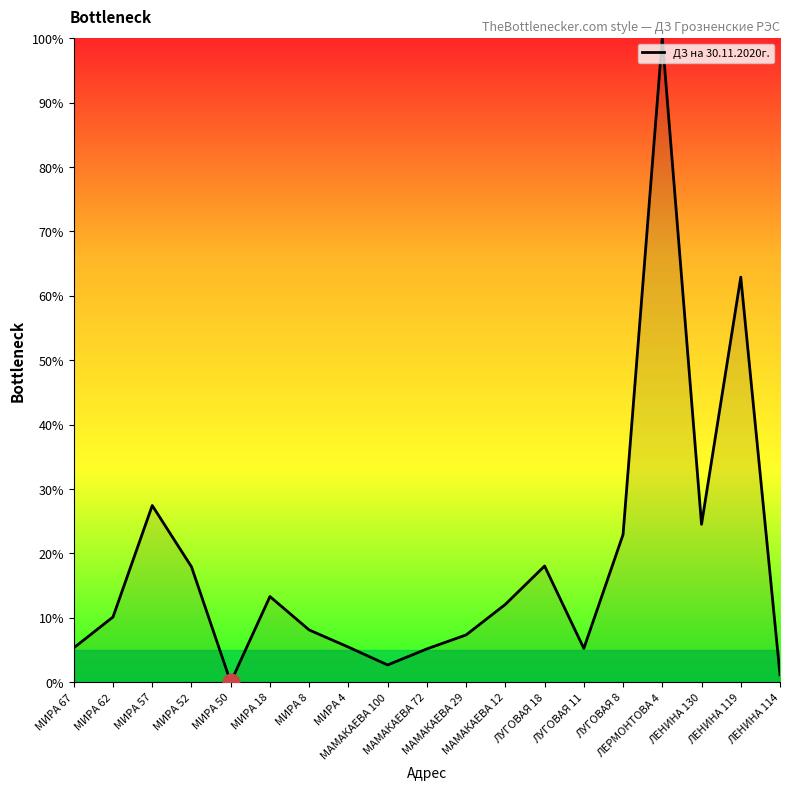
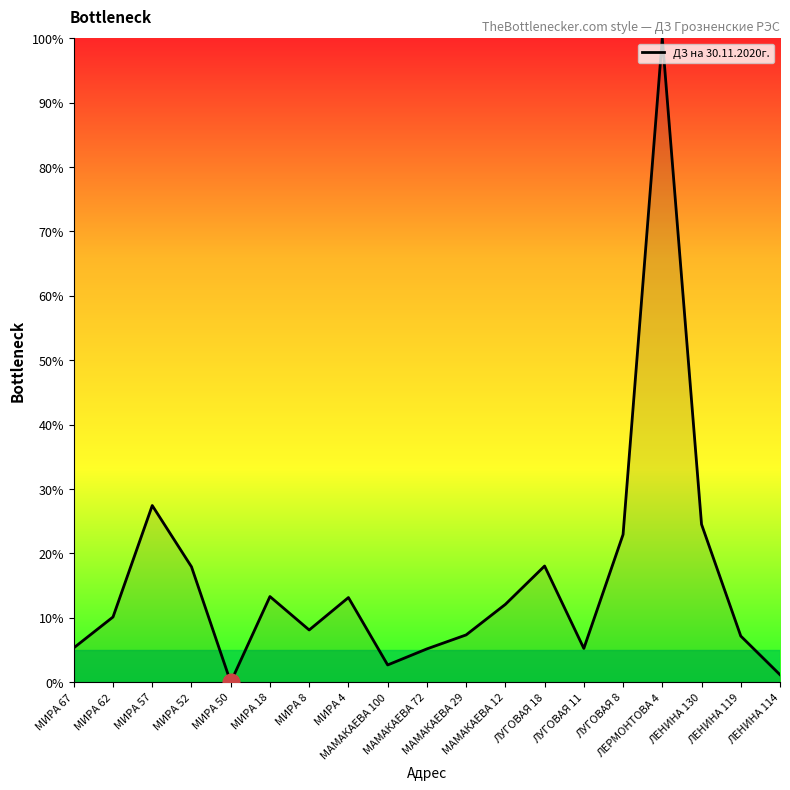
  {
    "ДЗ на 30.11.2020г.": {
      "МИРА 67": "5%",
      "МИРА 62": "10%",
      "МИРА 57": "27%",
      "МИРА 52": "18%",
      "МИРА 18": "13%",
      "МИРА 8": "8%",
-     "МИРА 4": "5%",
+     "МИРА 4": "13%",
      "МАМАКАЕВА 72": "5%",
      "МАМАКАЕВА 29": "7%",
      "МАМАКАЕВА 12": "12%",
      "ЛУГОВАЯ 18": "18%",
      "ЛУГОВАЯ 11": "5%",
      "ЛУГОВАЯ 8": "23%",
      "ЛЕРМОНТОВА 4": "100%",
      "ЛЕНИНА 130": "25%",
-     "ЛЕНИНА 119": "63%"
+     "ЛЕНИНА 119": "7%"
    }
  }
